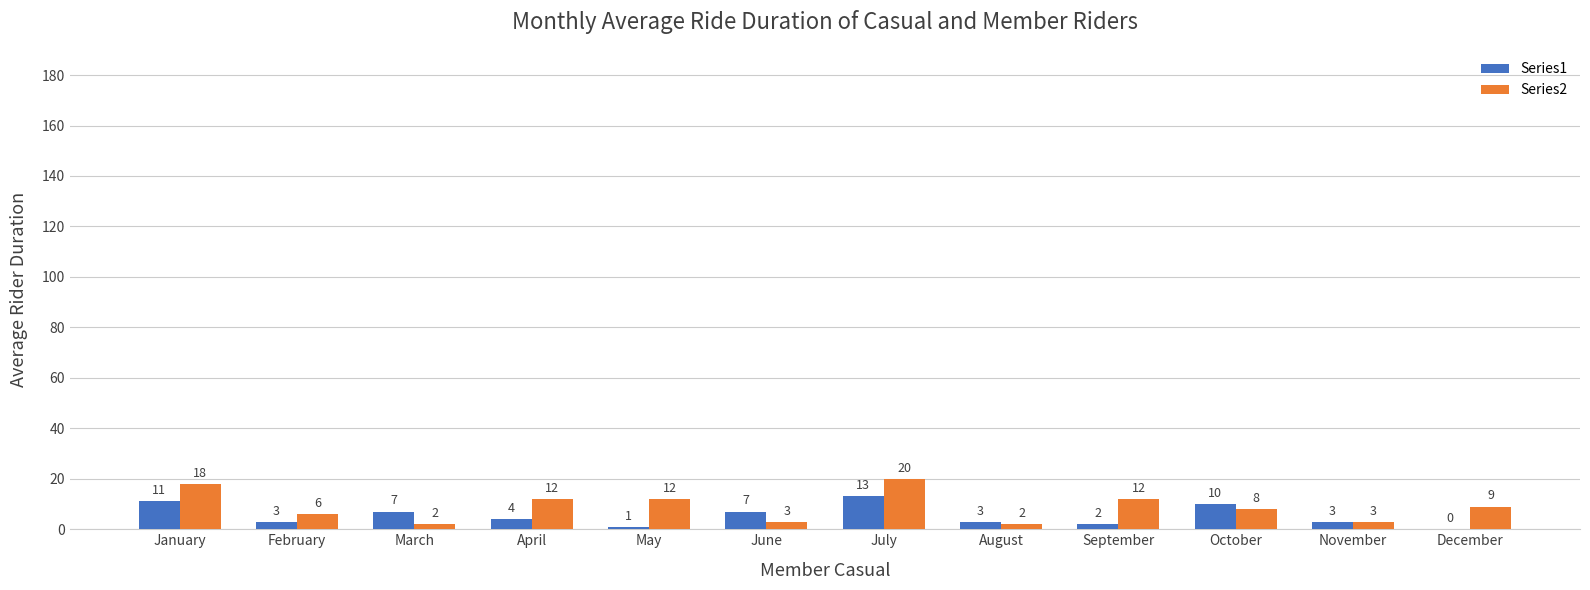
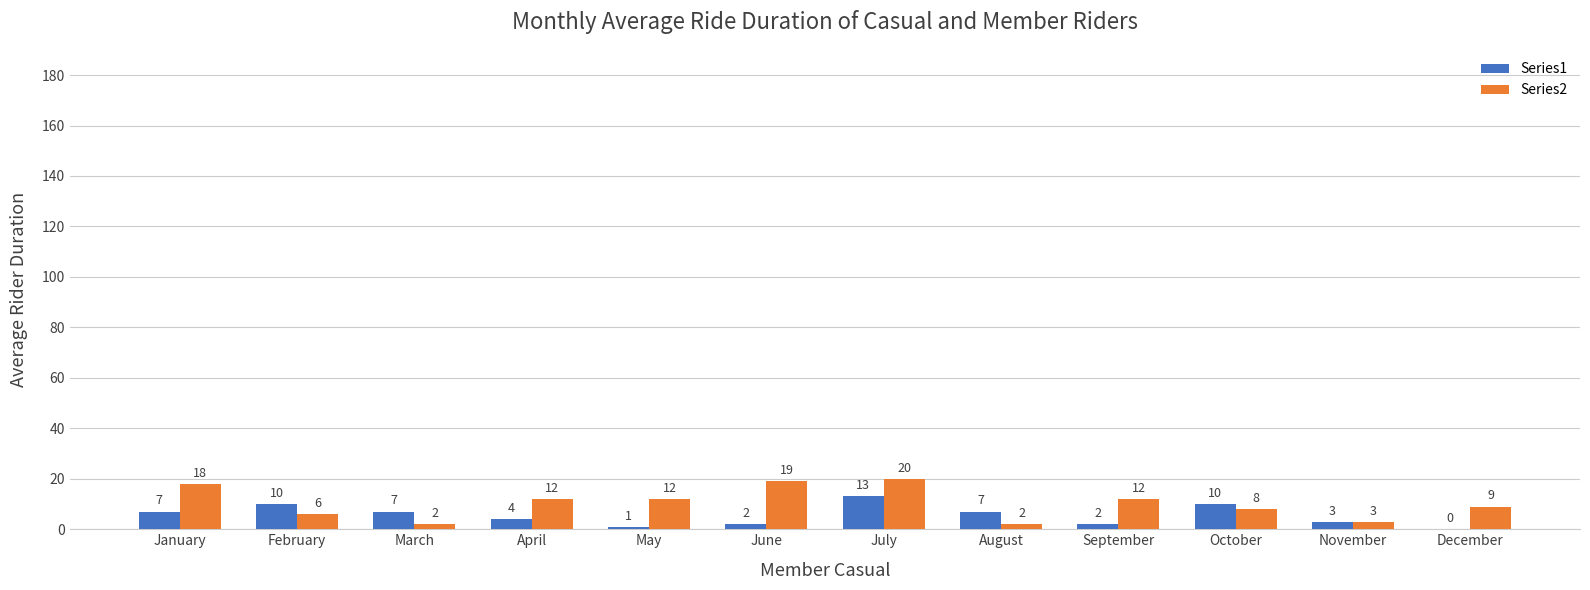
  {
    "Series1": {
-     "January": 11,
-     "February": 3,
+     "January": 7,
+     "February": 10,
      "March": 7,
      "April": 4,
      "May": 1,
-     "June": 7,
+     "June": 2,
      "July": 13,
-     "August": 3,
+     "August": 7,
      "September": 2,
      "October": 10,
      "November": 3,
      "December": 0
    },
    "Series2": {
      "January": 18,
      "February": 6,
      "March": 2,
      "April": 12,
      "May": 12,
-     "June": 3,
+     "June": 19,
      "July": 20,
      "August": 2,
      "September": 12,
      "October": 8,
      "November": 3,
      "December": 9
    }
  }
